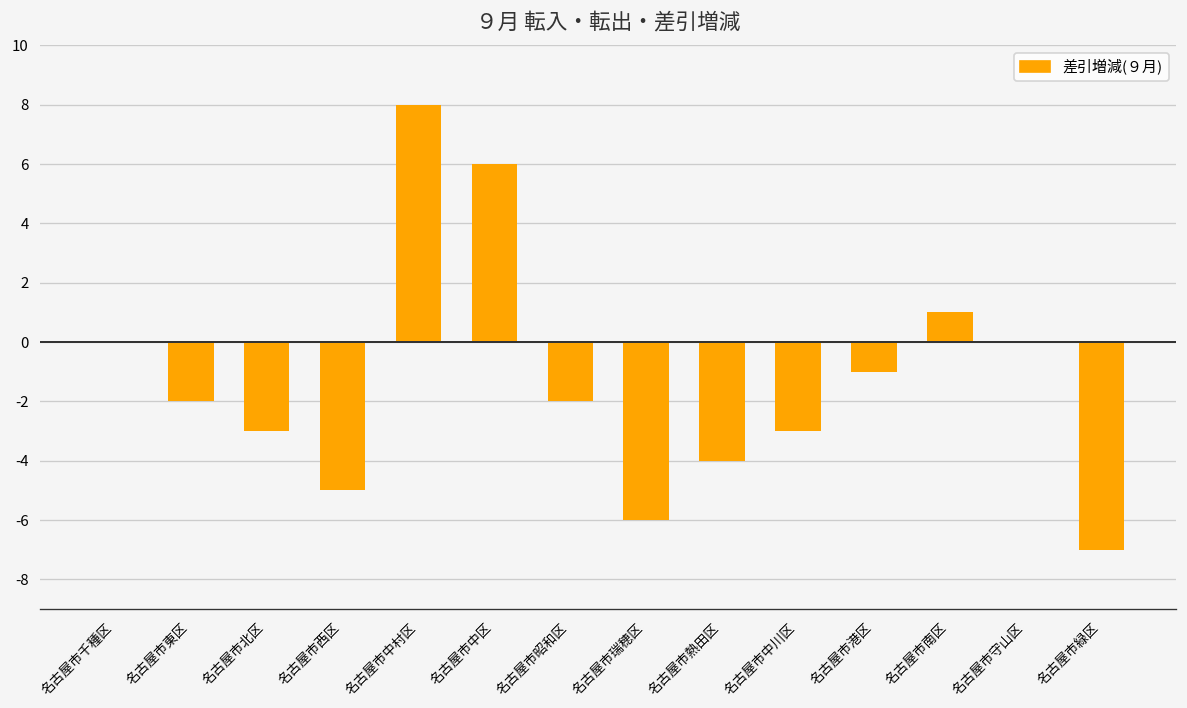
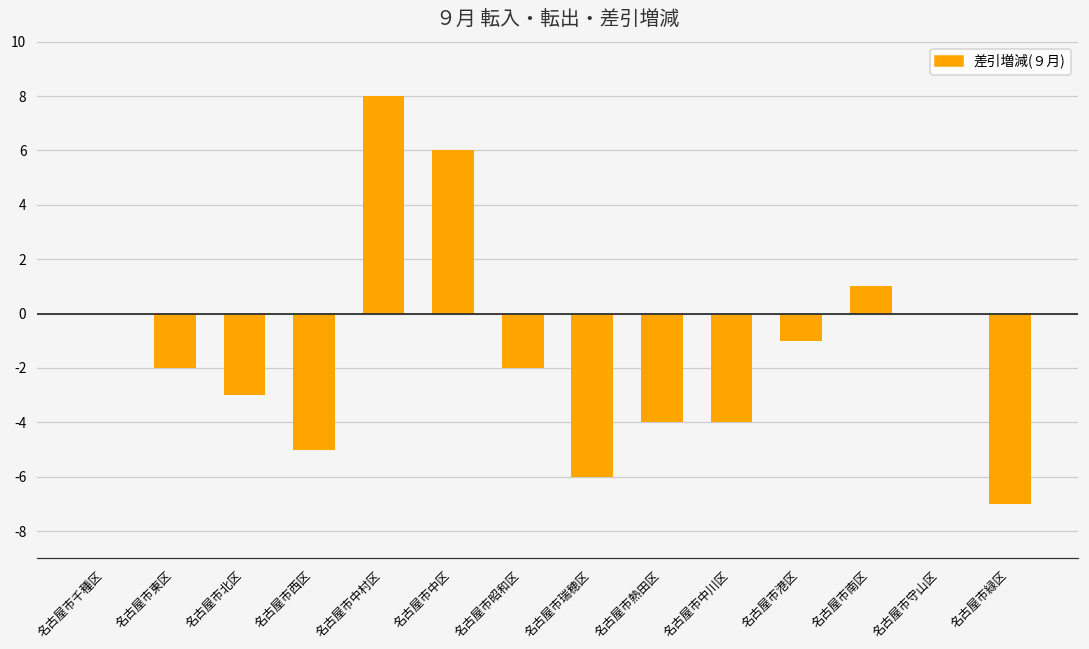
  {
    "名古屋市千種区": 0,
    "名古屋市東区": -2,
    "名古屋市北区": -3,
    "名古屋市西区": -5,
    "名古屋市中村区": 8,
    "名古屋市中区": 6,
    "名古屋市昭和区": -2,
    "名古屋市瑞穂区": -6,
    "名古屋市熱田区": -4,
-   "名古屋市中川区": -3,
+   "名古屋市中川区": -4,
    "名古屋市港区": -1,
    "名古屋市南区": 1,
    "名古屋市守山区": 0,
    "名古屋市緑区": -7
  }
